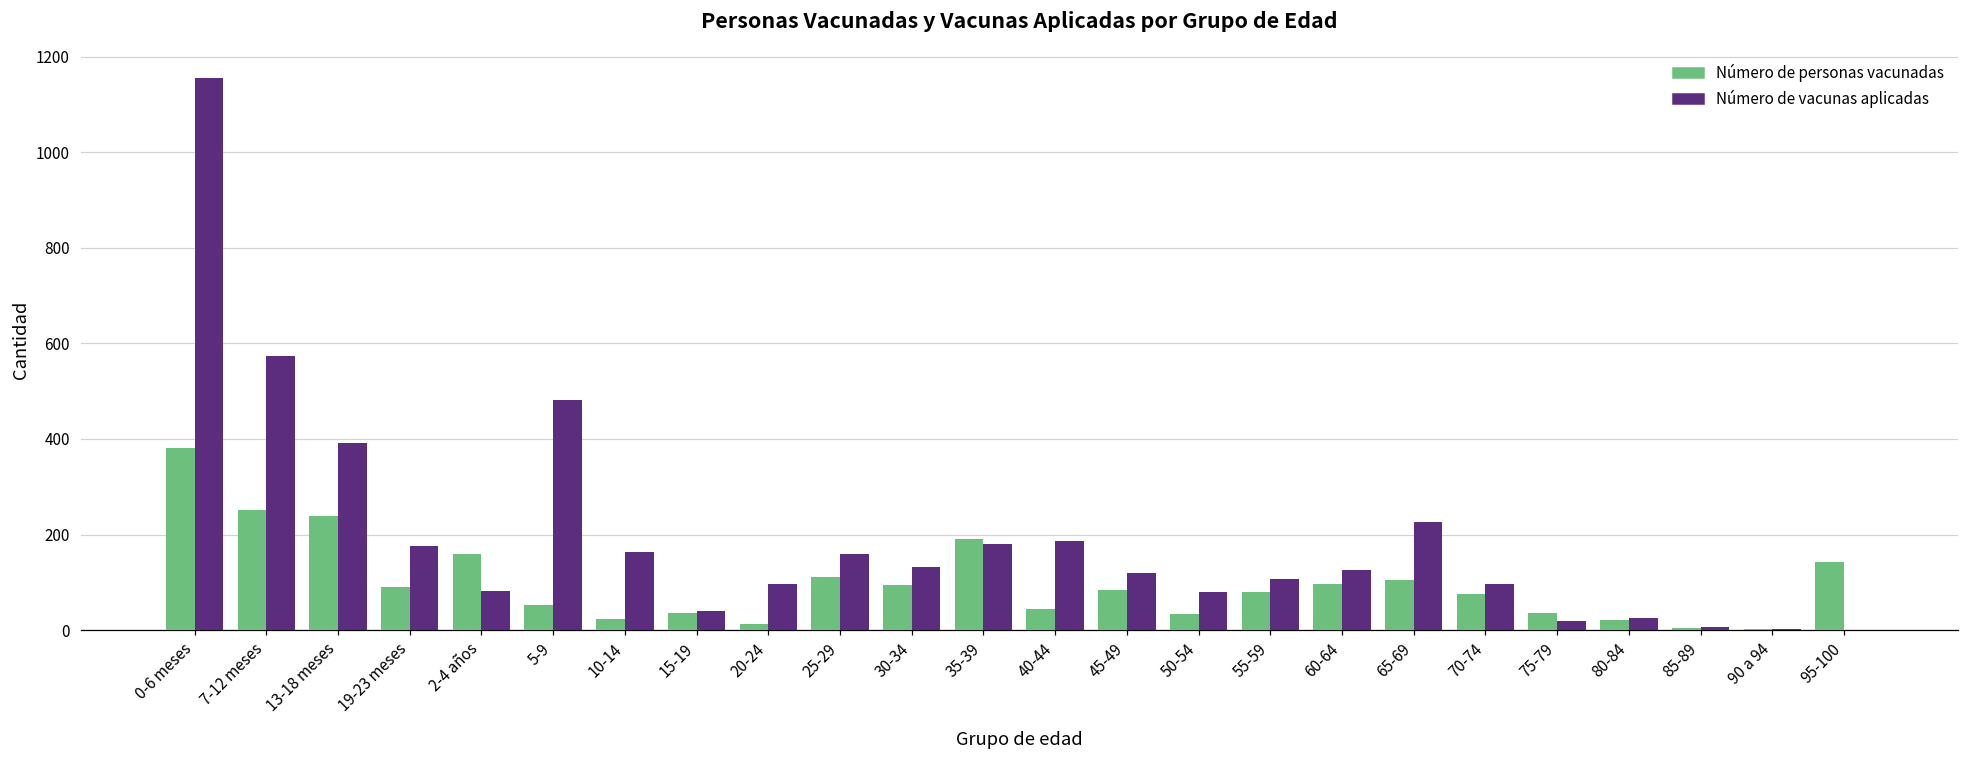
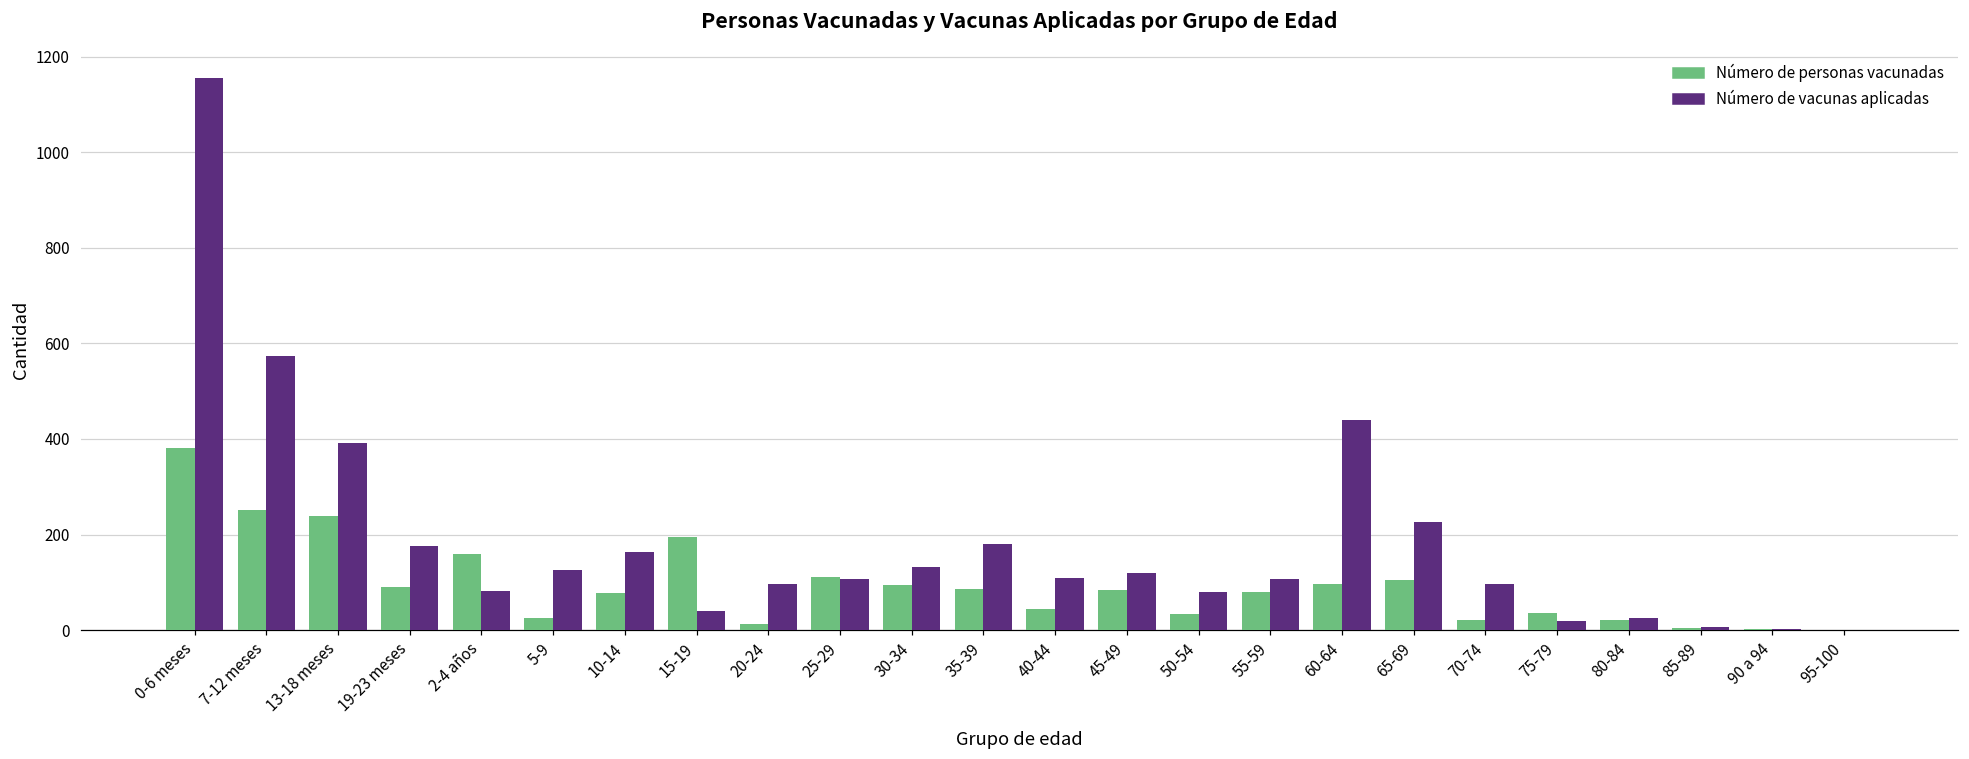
  {
    "Número de personas vacunadas": {
      "0-6 meses": 380,
      "7-12 meses": 250,
      "13-18 meses": 240,
      "19-23 meses": 90,
      "2-4 años": 160,
-     "5-9": 50,
-     "10-14": 20,
-     "15-19": 40,
+     "5-9": 30,
+     "10-14": 80,
+     "15-19": 200,
      "20-24": 10,
      "25-29": 110,
      "30-34": 90,
-     "35-39": 190,
+     "35-39": 90,
      "40-44": 40,
      "45-49": 80,
      "50-54": 30,
      "55-59": 80,
      "60-64": 100,
      "65-69": 100,
-     "70-74": 80,
+     "70-74": 20,
      "75-79": 40,
      "80-84": 20,
-     "95-100": 140
+     "95-100": 0
    },
    "Número de vacunas aplicadas": {
      "0-6 meses": 1160,
      "7-12 meses": 570,
      "13-18 meses": 390,
      "19-23 meses": 180,
      "2-4 años": 80,
-     "5-9": 480,
+     "5-9": 130,
      "10-14": 160,
      "15-19": 40,
      "20-24": 100,
-     "25-29": 160,
+     "25-29": 110,
      "30-34": 130,
      "35-39": 180,
-     "40-44": 190,
+     "40-44": 110,
      "45-49": 120,
      "50-54": 80,
      "55-59": 110,
-     "60-64": 130,
+     "60-64": 440,
      "65-69": 230,
      "70-74": 100,
      "75-79": 20,
      "80-84": 30,
      "85-89": 10
    }
  }
